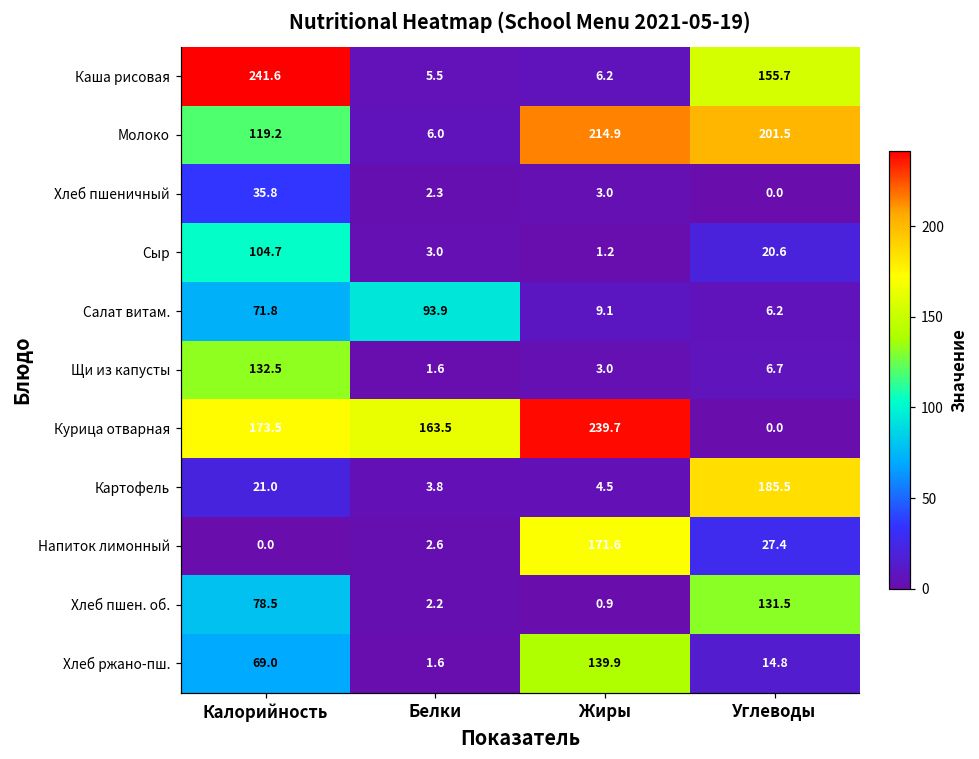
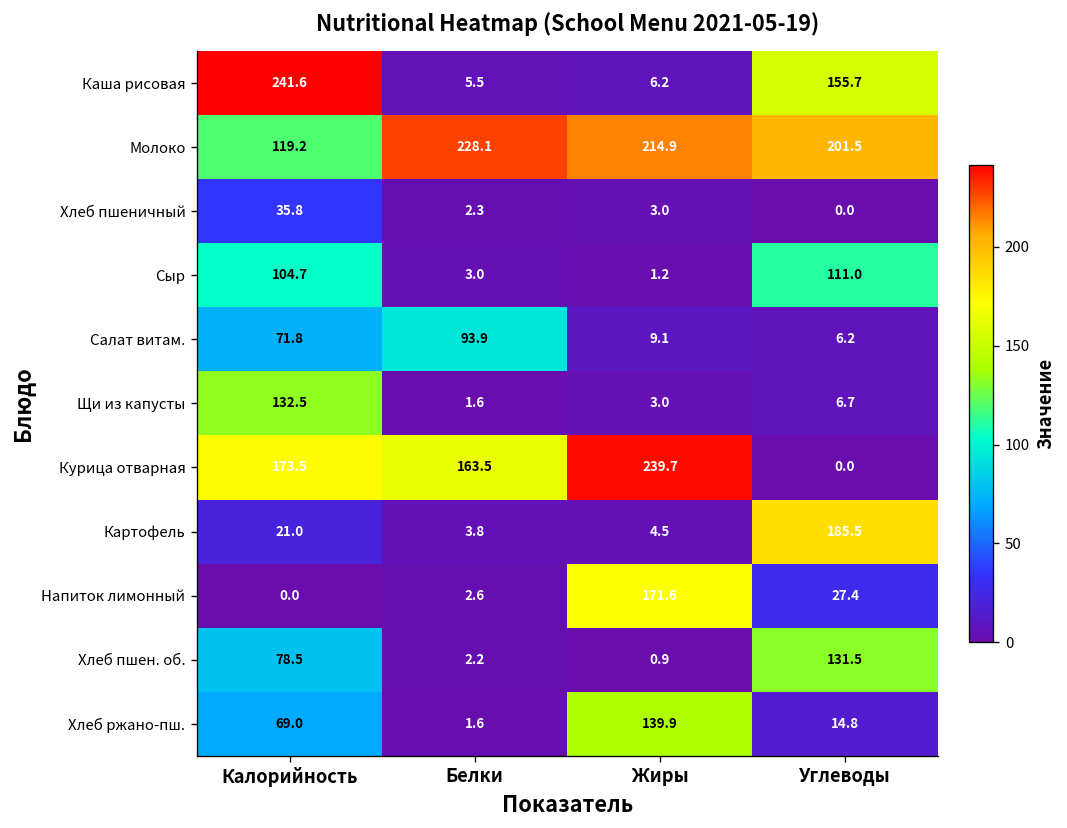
  {
    "Каша рисовая": {
      "Калорийность": 241.6,
      "Белки": 5.5,
      "Жиры": 6.2,
      "Углеводы": 155.7
    },
    "Молоко": {
      "Калорийность": 119.2,
-     "Белки": 6.0,
+     "Белки": 228.1,
      "Жиры": 214.9,
      "Углеводы": 201.5
    },
    "Хлеб пшеничный": {
      "Калорийность": 35.8,
      "Белки": 2.3,
      "Жиры": 3.0,
      "Углеводы": 0.0
    },
    "Сыр": {
      "Калорийность": 104.7,
      "Белки": 3.0,
      "Жиры": 1.2,
-     "Углеводы": 20.6
+     "Углеводы": 111.0
    },
    "Салат витам.": {
      "Калорийность": 71.8,
      "Белки": 93.9,
      "Жиры": 9.1,
      "Углеводы": 6.2
    },
    "Щи из капусты": {
      "Калорийность": 132.5,
      "Белки": 1.6,
      "Жиры": 3.0,
      "Углеводы": 6.7
    },
    "Курица отварная": {
      "Калорийность": 173.5,
      "Белки": 163.5,
      "Жиры": 239.7,
      "Углеводы": 0.0
    },
    "Картофель": {
      "Калорийность": 21.0,
      "Белки": 3.8,
      "Жиры": 4.5,
      "Углеводы": 185.5
    },
    "Напиток лимонный": {
      "Калорийность": 0.0,
      "Белки": 2.6,
      "Жиры": 171.6,
      "Углеводы": 27.4
    },
    "Хлеб пшен. об.": {
      "Калорийность": 78.5,
      "Белки": 2.2,
      "Жиры": 0.9,
      "Углеводы": 131.5
    },
    "Хлеб ржано-пш.": {
      "Калорийность": 69.0,
      "Белки": 1.6,
      "Жиры": 139.9,
      "Углеводы": 14.8
    }
  }
